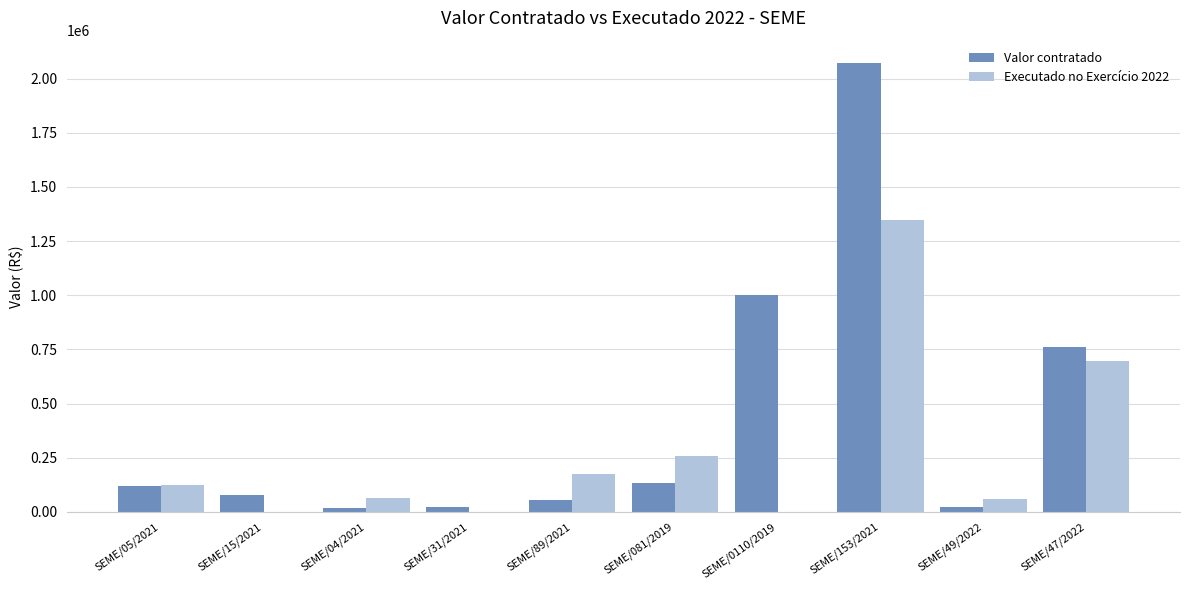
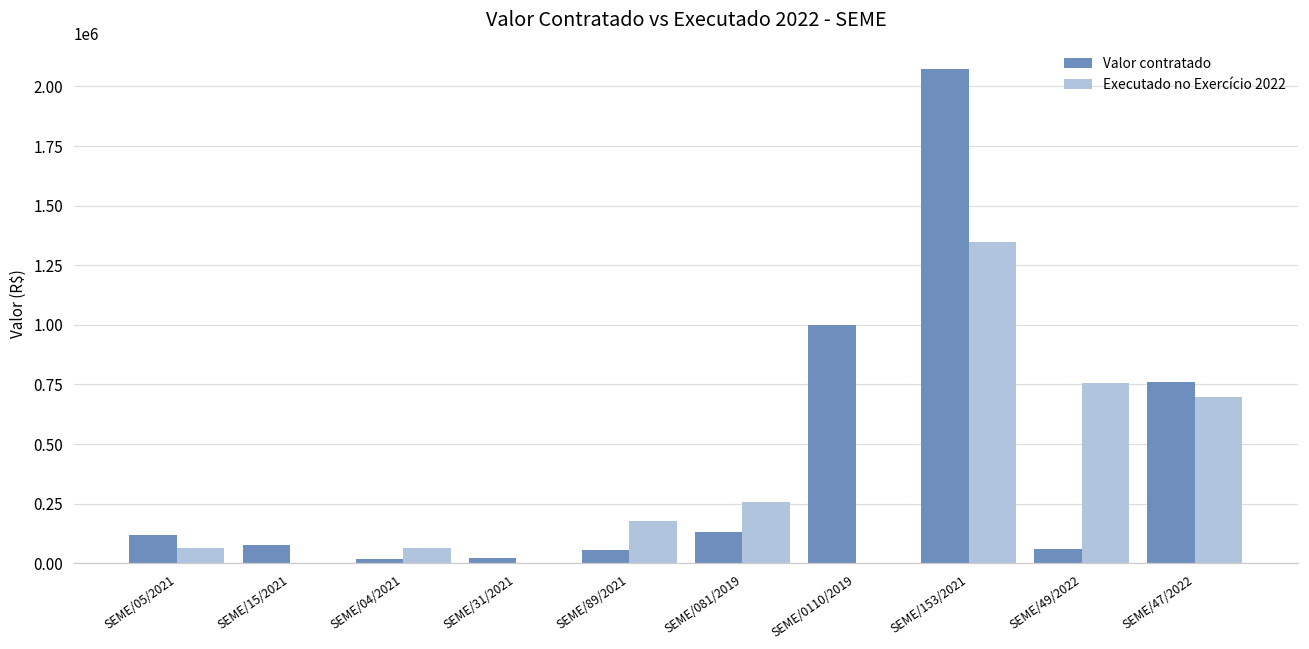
  {
    "Valor contratado": {
      "SEME/05/2021": 120000,
      "SEME/15/2021": 80000,
      "SEME/04/2021": 20000,
      "SEME/31/2021": 20000,
      "SEME/89/2021": 50000,
      "SEME/081/2019": 130000,
      "SEME/0110/2019": 1000000,
      "SEME/153/2021": 2070000,
-     "SEME/49/2022": 20000,
+     "SEME/49/2022": 60000,
      "SEME/47/2022": 760000
    },
    "Executado no Exercício 2022": {
-     "SEME/05/2021": 120000,
+     "SEME/05/2021": 60000,
      "SEME/15/2021": 0,
      "SEME/04/2021": 60000,
      "SEME/31/2021": 0,
      "SEME/89/2021": 180000,
      "SEME/081/2019": 260000,
      "SEME/0110/2019": 0,
      "SEME/153/2021": 1350000,
-     "SEME/49/2022": 60000,
+     "SEME/49/2022": 750000,
      "SEME/47/2022": 700000
    }
  }
